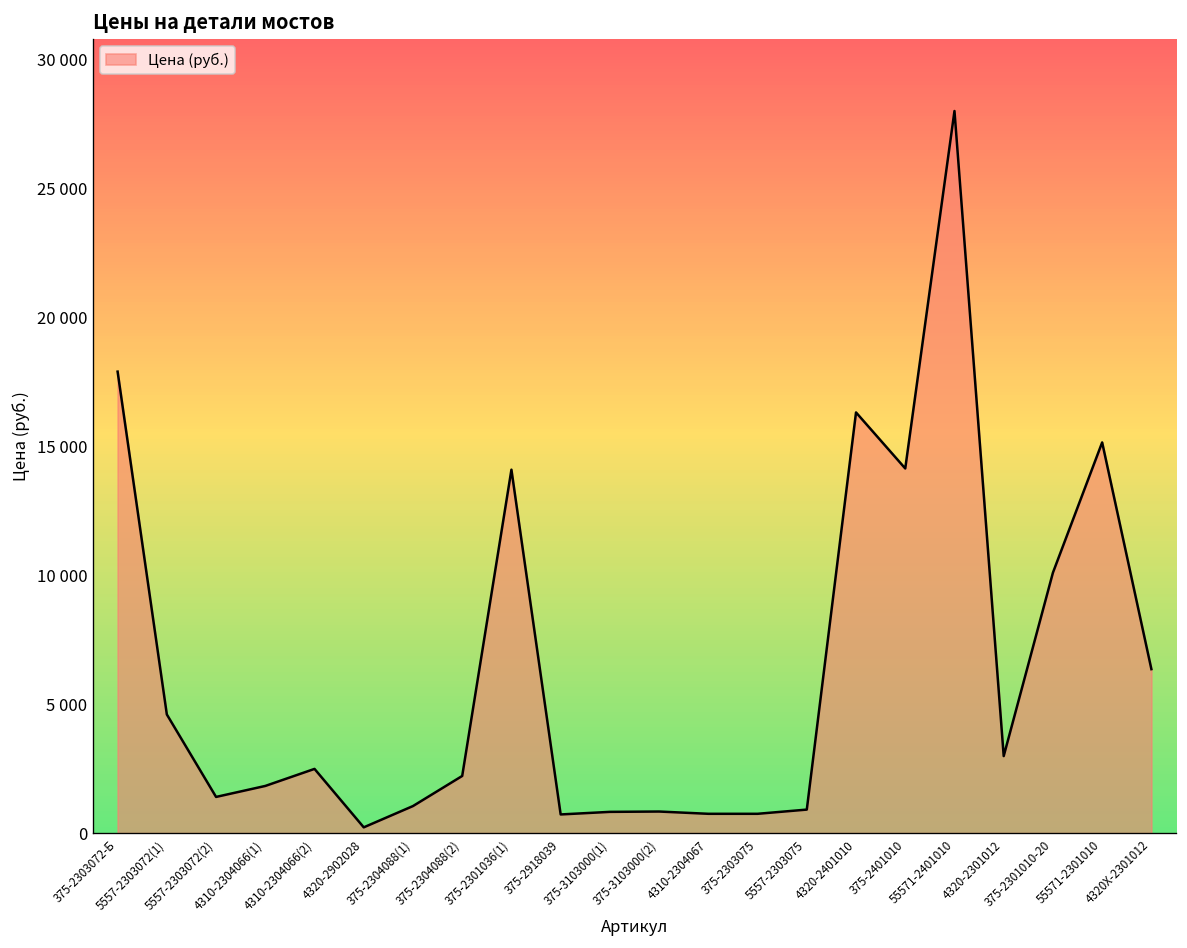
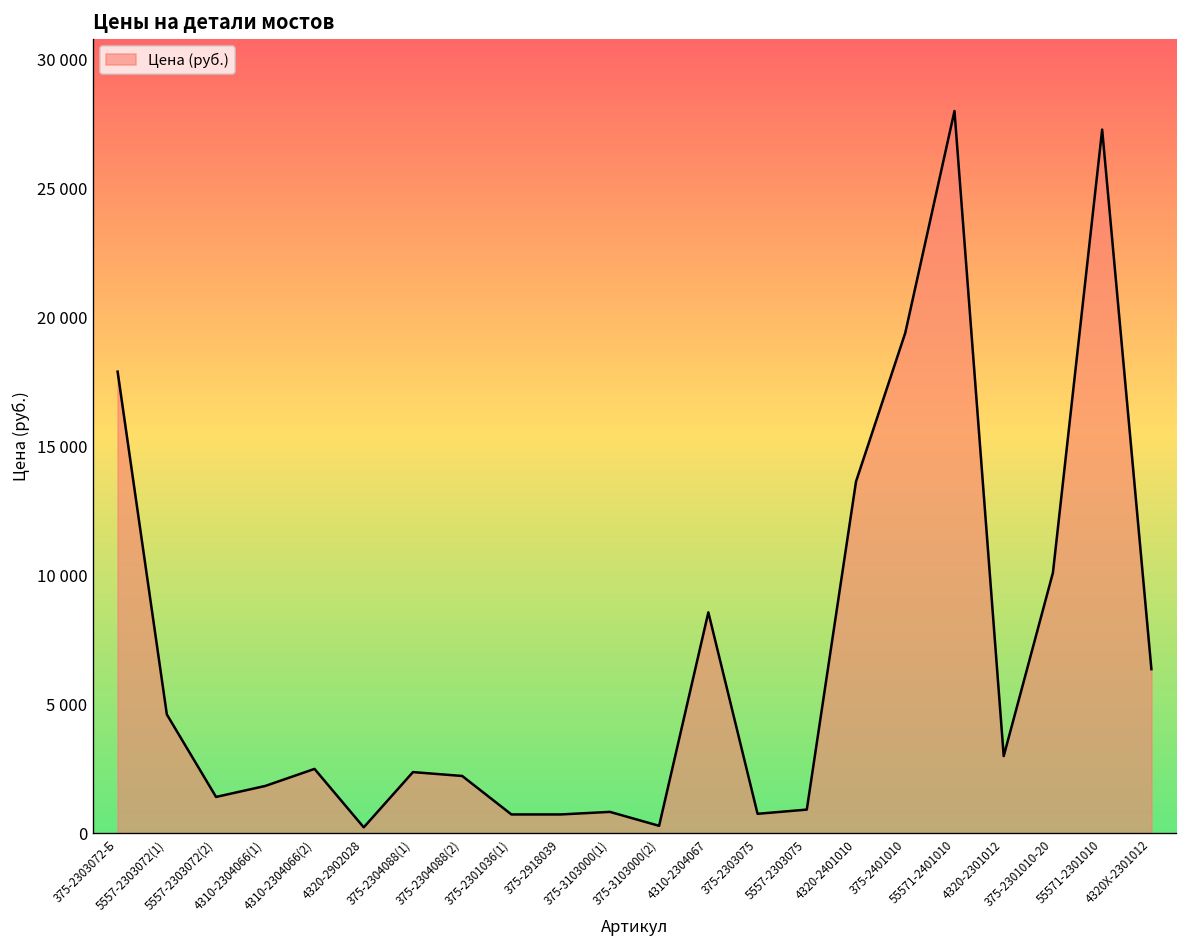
  {
    "375-2303072-Б": 17900,
    "5557-2303072(1)": 4600,
    "5557-2303072(2)": 1400,
    "4310-2304066(1)": 1800,
    "4310-2304066(2)": 2500,
    "4320-2902028": 200,
-   "375-2304088(1)": 1100,
+   "375-2304088(1)": 2400,
    "375-2304088(2)": 2200,
-   "375-2301036(1)": 14100,
+   "375-2301036(1)": 700,
    "375-2918039": 700,
    "375-3103000(1)": 800,
-   "375-3103000(2)": 800,
-   "4310-2304067": 800,
+   "375-3103000(2)": 300,
+   "4310-2304067": 8600,
    "375-2303075": 800,
    "5557-2303075": 900,
-   "4320-2401010": 16300,
-   "375-2401010": 14100,
+   "4320-2401010": 13600,
+   "375-2401010": 19400,
    "55571-2401010": 28000,
    "4320-2301012": 3000,
    "375-2301010-20": 10100,
-   "55571-2301010": 15200,
+   "55571-2301010": 27300,
    "4320Х-2301012": 6400
  }
